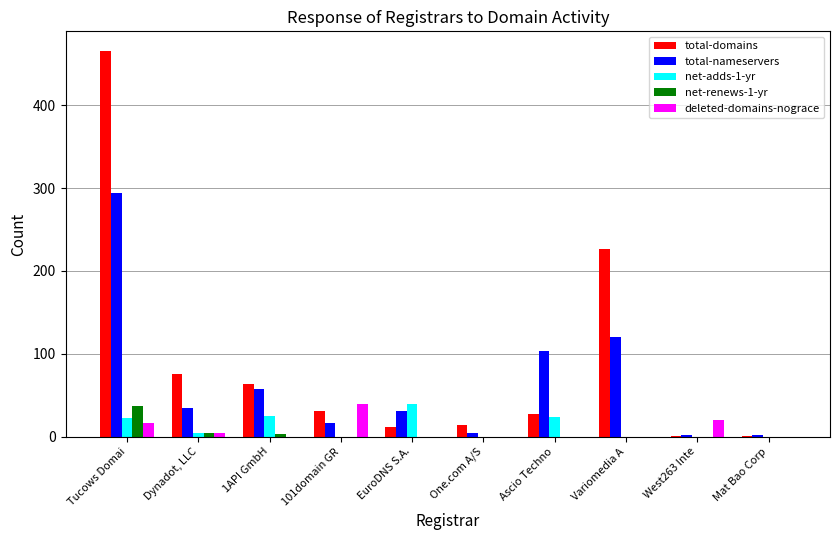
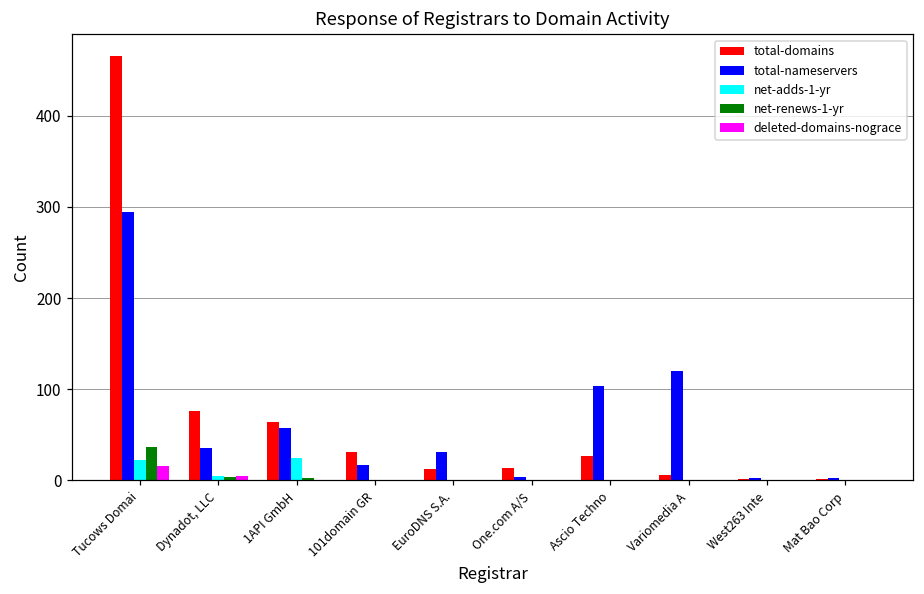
  {
    "total-domains": {
      "Tucows Domai": 470,
      "Dynadot, LLC": 80,
      "1API GmbH": 60,
      "101domain GR": 30,
      "EuroDNS S.A.": 10,
      "One.com A/S": 10,
      "Ascio Techno": 30,
-     "Variomedia A": 230
+     "Variomedia A": 10
    },
    "total-nameservers": {
      "Tucows Domai": 290,
      "Dynadot, LLC": 40,
      "1API GmbH": 60,
      "101domain GR": 20,
      "EuroDNS S.A.": 30,
      "One.com A/S": 0,
      "Ascio Techno": 100,
      "Variomedia A": 120
    },
    "net-adds-1-yr": {
      "Tucows Domai": 20,
      "Dynadot, LLC": 10,
      "1API GmbH": 30,
      "101domain GR": 0,
-     "EuroDNS S.A.": 40,
+     "EuroDNS S.A.": 0,
      "One.com A/S": 0,
-     "Ascio Techno": 20,
+     "Ascio Techno": 0,
      "Variomedia A": 0,
      "West263 Inte": 0,
      "Mat Bao Corp": 0
    },
    "net-renews-1-yr": {
      "Tucows Domai": 40,
      "Dynadot, LLC": 0,
      "101domain GR": 0,
      "EuroDNS S.A.": 0,
      "One.com A/S": 0,
      "Ascio Techno": 0,
      "Variomedia A": 0,
      "West263 Inte": 0,
      "Mat Bao Corp": 0
    },
    "deleted-domains-nograce": {
      "Tucows Domai": 20,
      "Dynadot, LLC": 10,
      "1API GmbH": 0,
-     "101domain GR": 40,
+     "101domain GR": 0,
      "EuroDNS S.A.": 0,
      "One.com A/S": 0,
      "Ascio Techno": 0,
      "Variomedia A": 0,
-     "West263 Inte": 20,
+     "West263 Inte": 0,
      "Mat Bao Corp": 0
    }
  }
